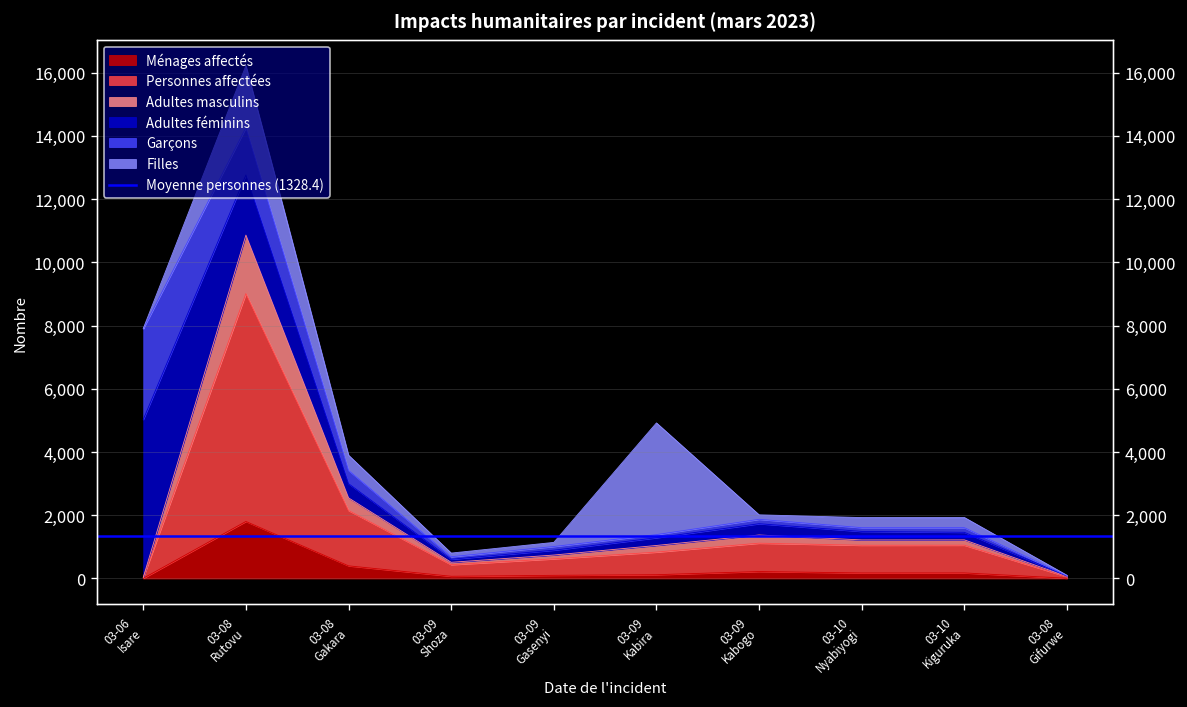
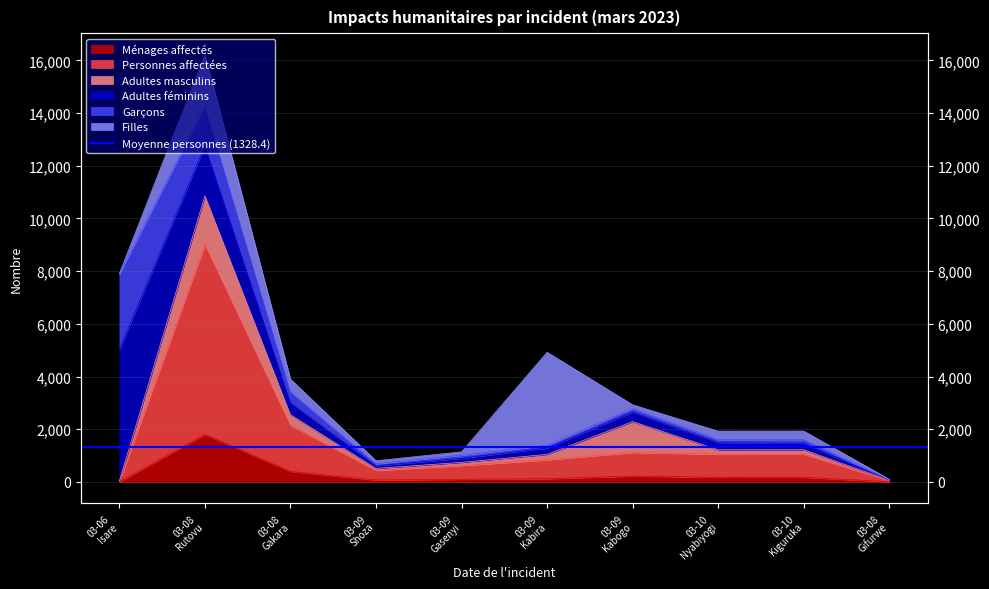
  {
    "Ménages affectés": {
      "03-08 Rutovu": "1,800",
      "03-08 Gakara": "400",
      "03-09 Shoza": "100",
      "03-09 Gasenyi": "100",
      "03-09 Kabira": "100",
      "03-09 Kabogo": "200",
      "03-10 Nyabiyogi": "200",
      "03-10 Kiguruka": "200"
    },
    "Personnes affectées": {
      "03-08 Rutovu": "7,200",
      "03-08 Gakara": "1,800",
      "03-09 Gasenyi": "500",
      "03-09 Kabira": "700",
      "03-09 Kabogo": "900",
      "03-10 Nyabiyogi": "900",
      "03-10 Kiguruka": "900"
    },
    "Adultes masculins": {
      "03-08 Rutovu": "1,900",
      "03-08 Gakara": "400",
      "03-09 Gasenyi": "100",
      "03-09 Kabira": "200",
-     "03-09 Kabogo": "300",
+     "03-09 Kabogo": "1,200",
      "03-10 Nyabiyogi": "200",
      "03-10 Kiguruka": "200"
    },
    "Adultes féminins": {
      "03-06 Isare": "5,000",
      "03-08 Gakara": "500",
      "03-09 Gasenyi": "200",
      "03-09 Kabira": "200",
      "03-09 Kabogo": "400",
      "03-10 Nyabiyogi": "300",
      "03-10 Kiguruka": "200"
    },
    "Garçons": {
      "03-08 Gakara": "400",
      "03-09 Gasenyi": "100",
      "03-09 Kabira": "100",
      "03-09 Kabogo": "100",
      "03-10 Nyabiyogi": "100",
      "03-10 Kiguruka": "100"
    },
    "Filles": {
      "03-08 Gakara": "500",
      "03-09 Shoza": "100",
      "03-09 Gasenyi": "100",
      "03-09 Kabira": "3,500",
      "03-09 Kabogo": "100",
      "03-10 Nyabiyogi": "300",
      "03-10 Kiguruka": "300"
    }
  }
